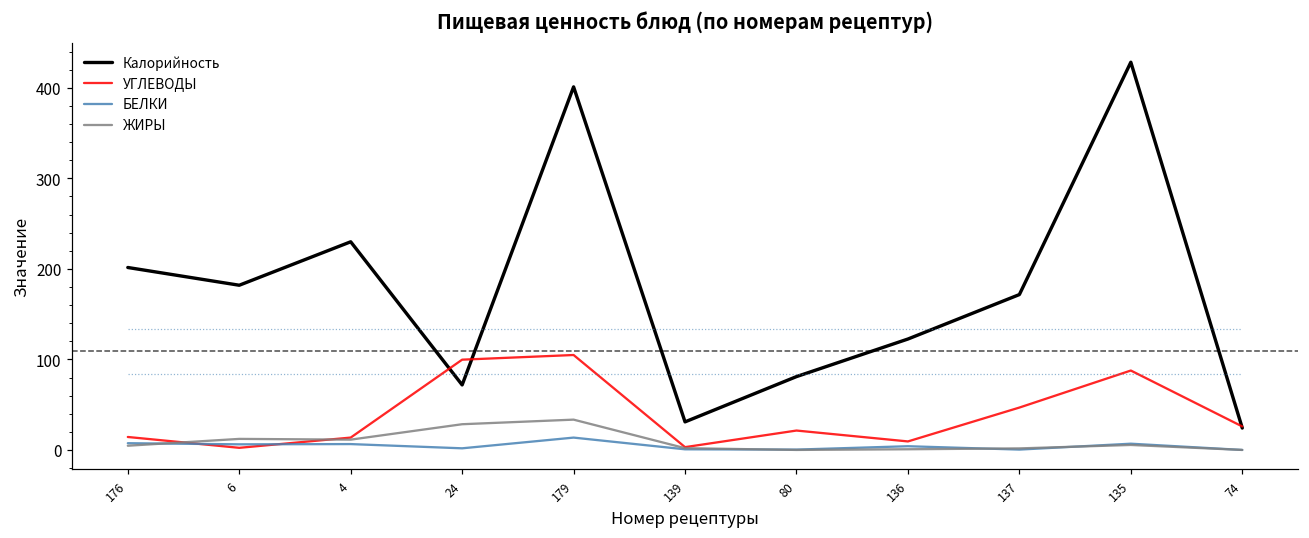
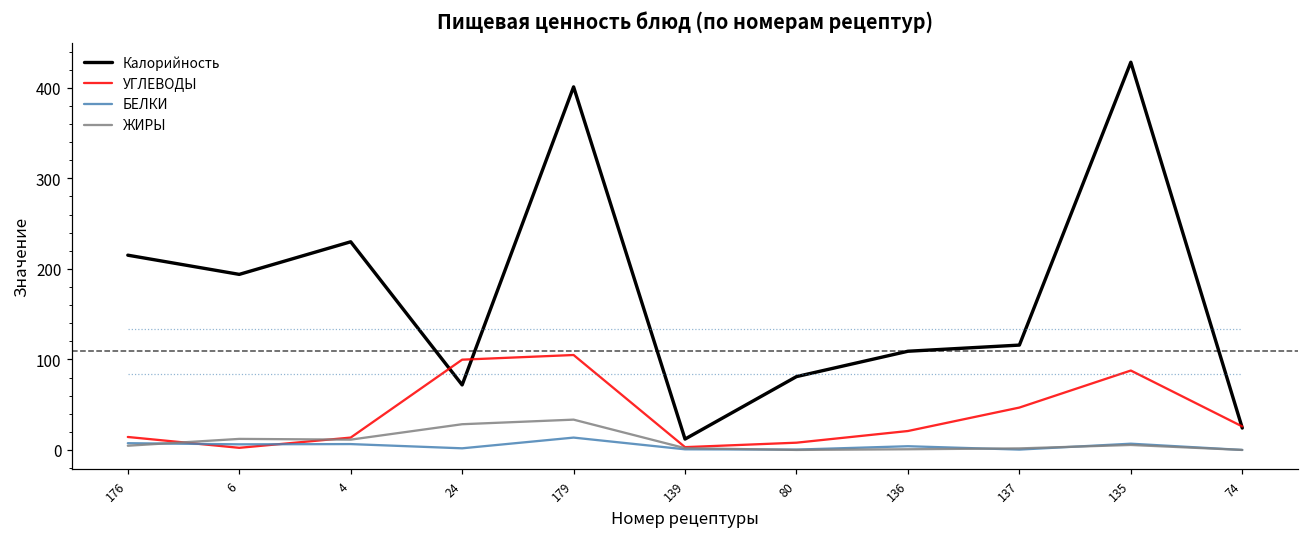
  {
    "Калорийность": {
-     "176": 200,
-     "6": 180,
+     "176": 220,
+     "6": 190,
      "4": 230,
      "24": 70,
      "179": 400,
-     "139": 30,
-     "136": 120,
-     "137": 170,
+     "139": 10,
+     "136": 110,
+     "137": 120,
      "135": 430
    },
    "УГЛЕВОДЫ": {
      "176": 10,
      "6": 0,
      "24": 100,
      "179": 100,
-     "80": 20,
-     "136": 10,
+     "80": 10,
+     "136": 20,
      "137": 50,
      "135": 90
    },
    "ЖИРЫ": {
      "6": 10,
      "24": 30,
      "179": 30,
      "136": 0
    }
  }
